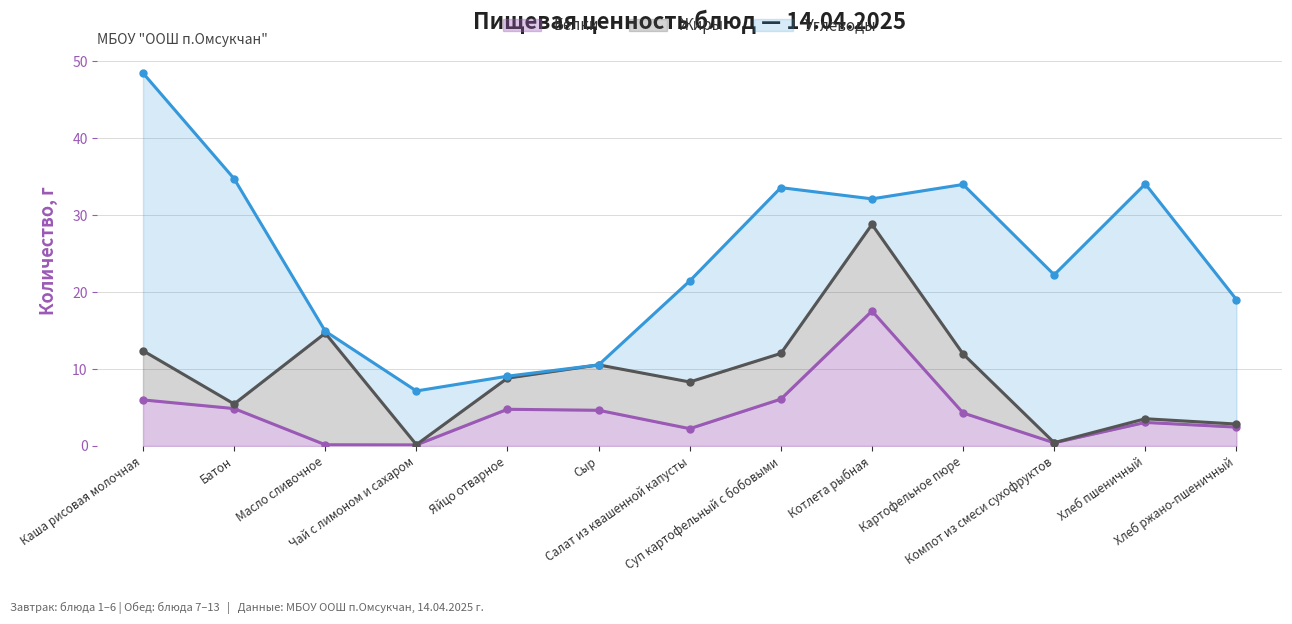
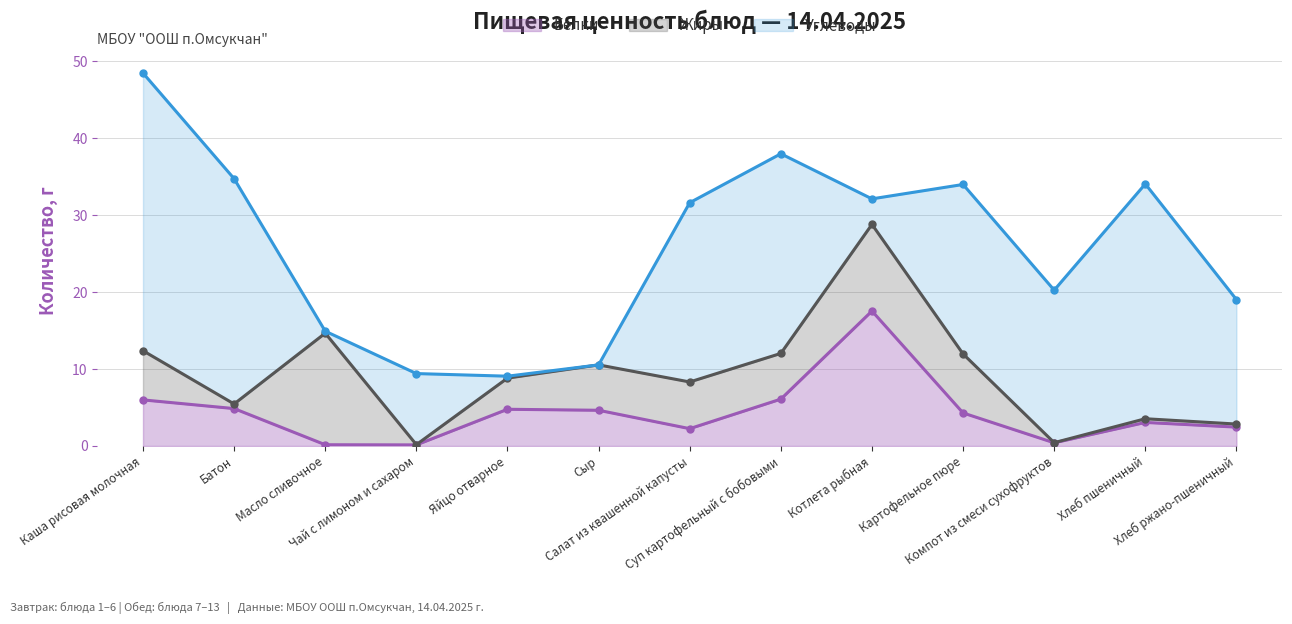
  {
    "Углеводы": {
      "Каша рисовая молочная": 36,
      "Батон": 29,
-     "Чай с лимоном и сахаром": 7,
-     "Салат из квашенной капусты": 13,
-     "Суп картофельный с бобовыми": 22,
+     "Чай с лимоном и сахаром": 9,
+     "Салат из квашенной капусты": 23,
+     "Суп картофельный с бобовыми": 26,
      "Котлета рыбная": 3,
      "Картофельное пюре": 22,
-     "Компот из смеси сухофруктов": 22,
+     "Компот из смеси сухофруктов": 20,
      "Хлеб пшеничный": 31,
      "Хлеб ржано-пшеничный": 16
    }
  }
